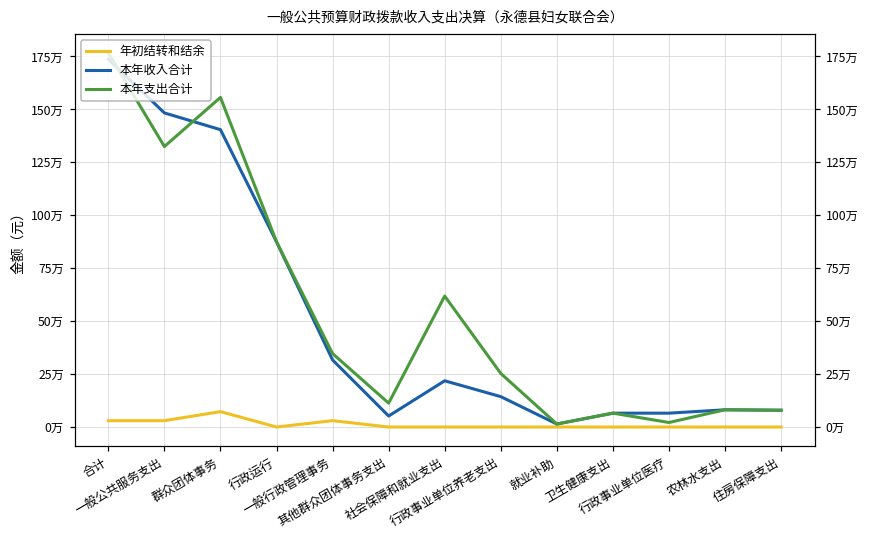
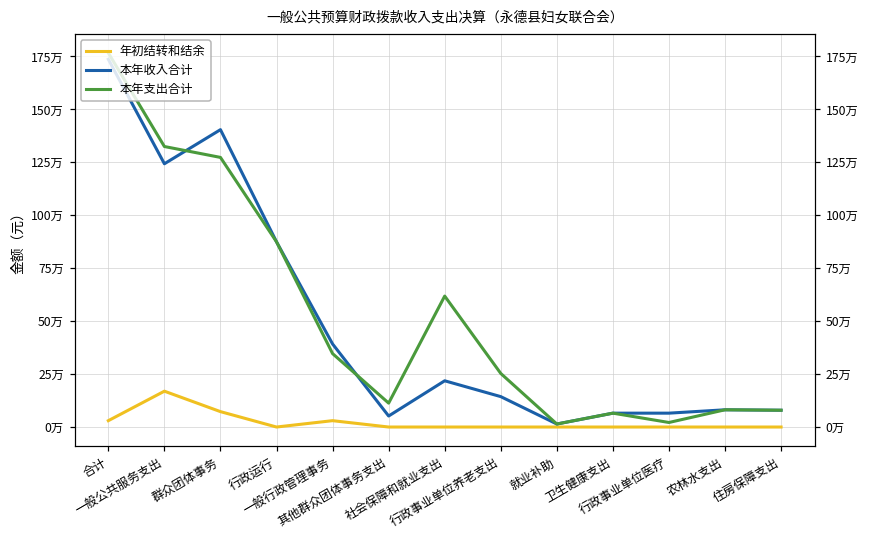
  {
    "年初结转和结余": {
      "合计": "3万",
-     "一般公共服务支出": "3万",
+     "一般公共服务支出": "17万",
      "群众团体事务": "7万",
      "行政运行": "0万",
      "一般行政管理事务": "3万",
      "其他群众团体事务支出": "0万",
      "社会保障和就业支出": "0万",
      "行政事业单位养老支出": "0万",
      "就业补助": "0万",
      "卫生健康支出": "0万",
      "行政事业单位医疗": "0万",
      "农林水支出": "0万",
      "住房保障支出": "0万"
    },
    "本年收入合计": {
-     "一般公共服务支出": "148万",
+     "一般公共服务支出": "124万",
      "群众团体事务": "140万",
-     "一般行政管理事务": "32万",
+     "一般行政管理事务": "39万",
      "其他群众团体事务支出": "5万",
      "社会保障和就业支出": "22万",
      "行政事业单位养老支出": "14万",
      "行政事业单位医疗": "7万"
    },
    "本年支出合计": {
      "一般公共服务支出": "132万",
-     "群众团体事务": "156万",
+     "群众团体事务": "127万",
      "一般行政管理事务": "35万",
      "其他群众团体事务支出": "11万",
      "社会保障和就业支出": "62万",
      "行政事业单位养老支出": "25万",
      "行政事业单位医疗": "2万"
    }
  }
